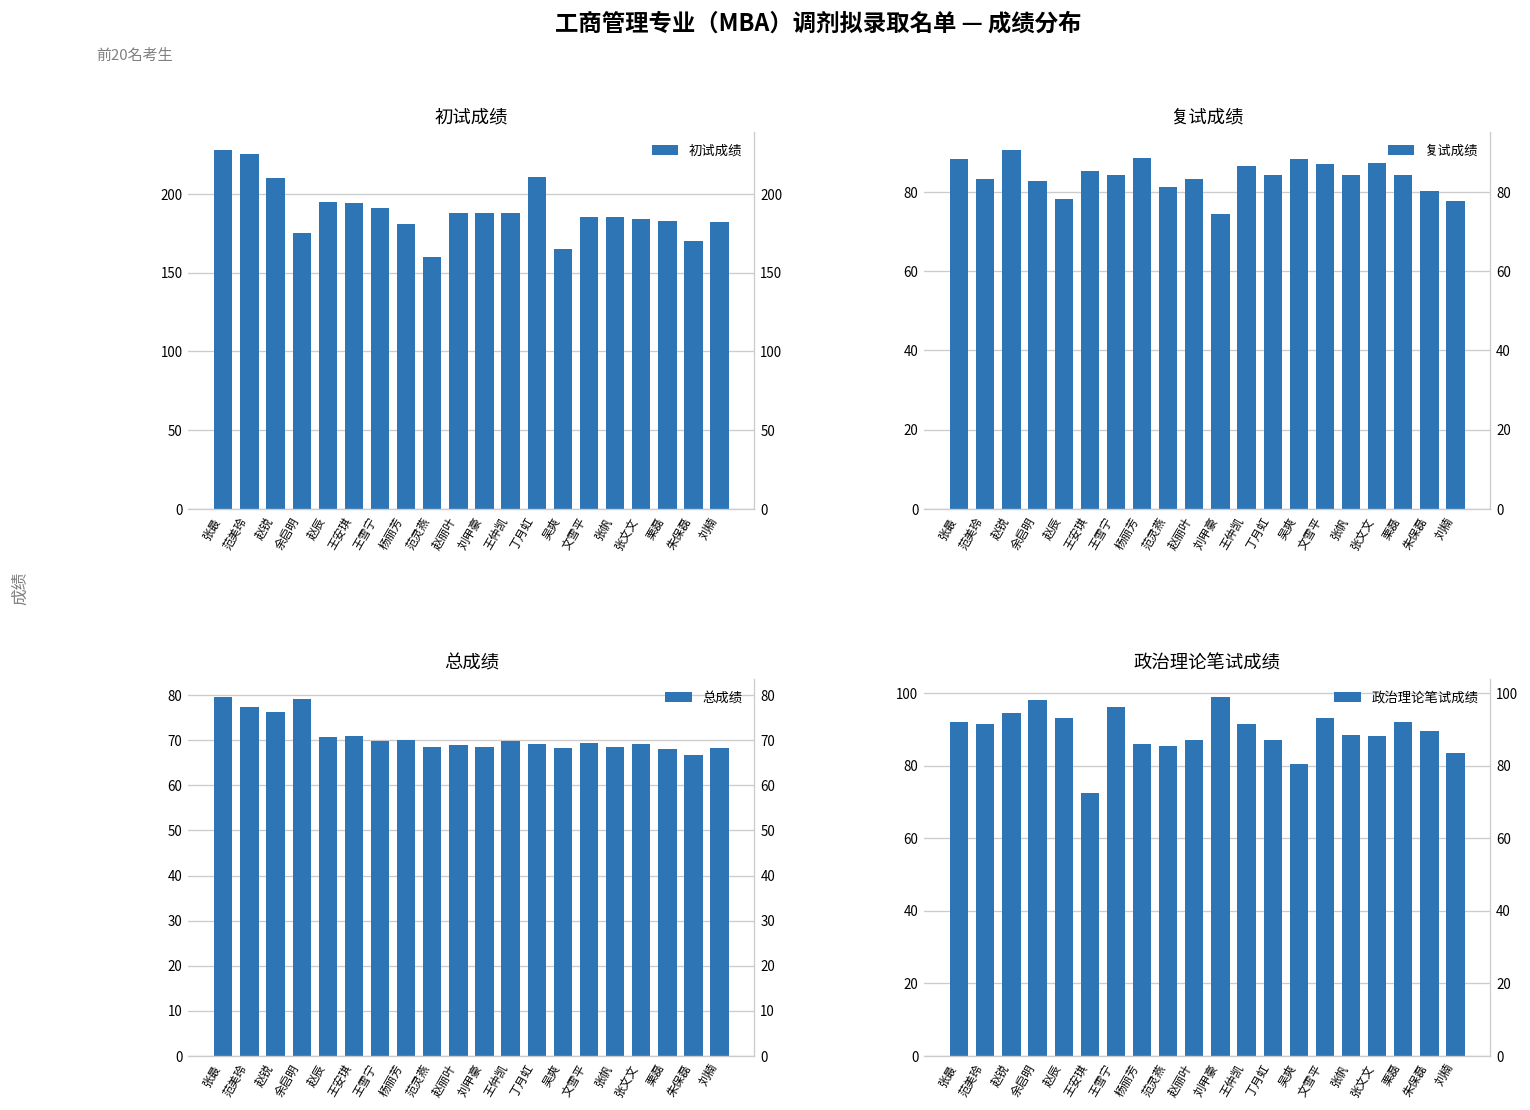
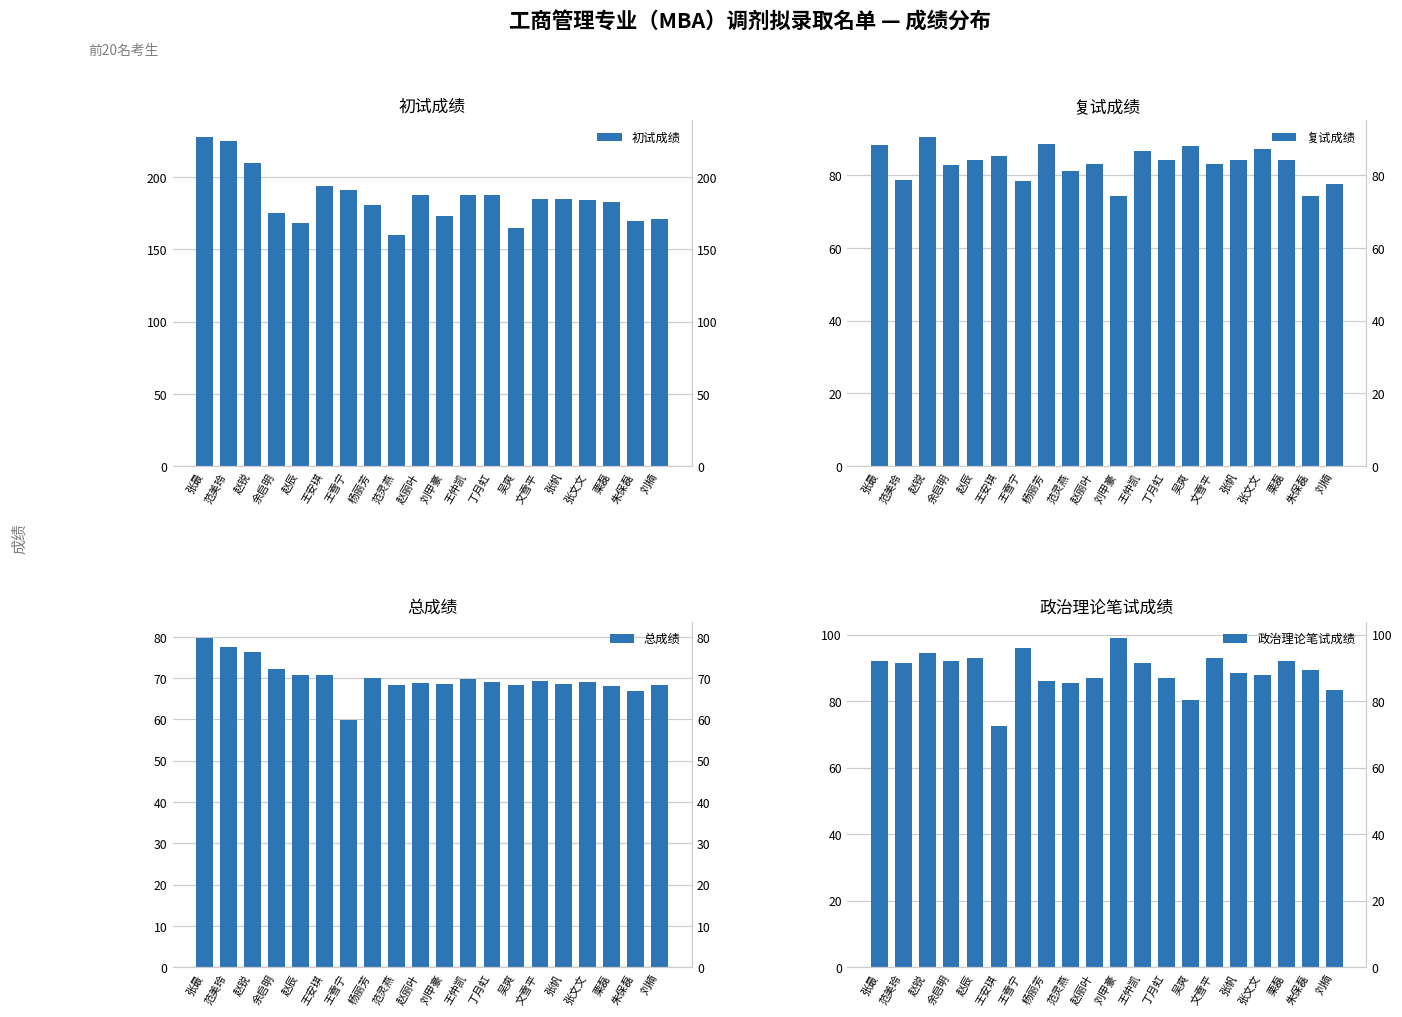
  {
    "初试成绩": {
      "张最": 228,
      "范美玲": 225,
      "赵锐": 210,
      "余启明": 175,
-     "赵辰": 195,
+     "赵辰": 168,
      "王安琪": 194,
      "王雪宁": 191,
      "杨丽芳": 181,
      "范灵燕": 160,
      "赵丽叶": 188,
-     "刘甲豪": 188,
+     "刘甲豪": 173,
      "王仲凯": 188,
-     "丁月虹": 211,
+     "丁月虹": 188,
      "吴爽": 165,
      "文雪平": 185,
      "张帆": 185,
      "张文文": 184,
      "栗磊": 183,
      "朱保磊": 170,
-     "刘楠": 182
+     "刘楠": 171
    },
    "复试成绩": {
      "张最": 88,
-     "范美玲": 83,
+     "范美玲": 79,
      "赵锐": 91,
      "余启明": 83,
-     "赵辰": 78,
+     "赵辰": 84,
      "王安琪": 85,
-     "王雪宁": 84,
+     "王雪宁": 79,
      "杨丽芳": 89,
      "范灵燕": 81,
      "赵丽叶": 83,
      "刘甲豪": 74,
      "王仲凯": 87,
      "丁月虹": 84,
      "吴爽": 88,
-     "文雪平": 87,
+     "文雪平": 83,
      "张帆": 84,
      "张文文": 87,
      "栗磊": 84,
-     "朱保磊": 80,
+     "朱保磊": 74,
      "刘楠": 78
    },
    "总成绩": {
      "张最": 80,
      "范美玲": 77,
      "赵锐": 76,
-     "余启明": 79,
+     "余启明": 72,
      "赵辰": 71,
      "王安琪": 71,
-     "王雪宁": 70,
+     "王雪宁": 60,
      "杨丽芳": 70,
      "范灵燕": 68,
      "赵丽叶": 69,
      "刘甲豪": 69,
      "王仲凯": 70,
      "丁月虹": 69,
      "吴爽": 68,
      "文雪平": 69,
      "张帆": 68,
      "张文文": 69,
      "栗磊": 68,
      "朱保磊": 67,
      "刘楠": 68
    },
    "政治理论笔试成绩": {
      "张最": 92,
      "范美玲": 92,
      "赵锐": 95,
-     "余启明": 98,
+     "余启明": 92,
      "赵辰": 93,
      "王安琪": 73,
      "王雪宁": 96,
      "杨丽芳": 86,
      "范灵燕": 86,
      "赵丽叶": 87,
      "刘甲豪": 99,
      "王仲凯": 92,
      "丁月虹": 87,
      "吴爽": 81,
      "文雪平": 93,
      "张帆": 89,
      "张文文": 88,
      "栗磊": 92,
      "朱保磊": 90,
      "刘楠": 84
    }
  }
